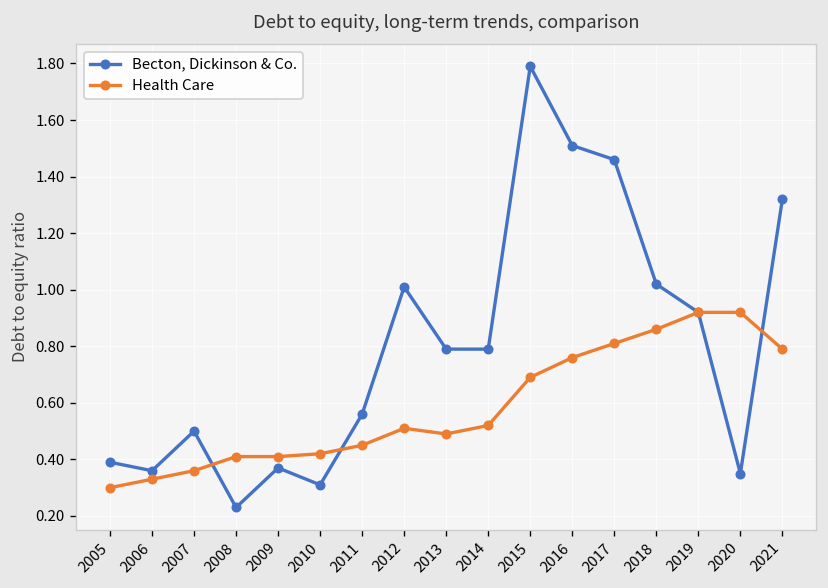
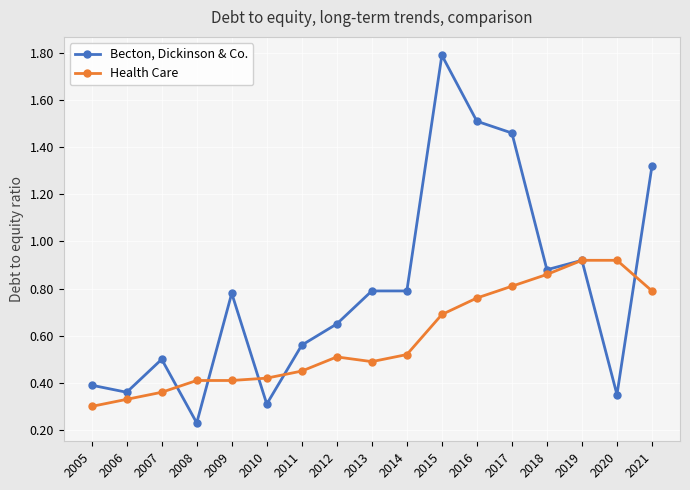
  {
    "Becton, Dickinson & Co.": {
      "2005": 0.39,
      "2006": 0.36,
      "2007": 0.50,
      "2008": 0.23,
-     "2009": 0.37,
+     "2009": 0.78,
      "2010": 0.31,
      "2011": 0.56,
-     "2012": 1.01,
+     "2012": 0.65,
      "2013": 0.79,
      "2014": 0.79,
      "2015": 1.79,
      "2016": 1.51,
      "2017": 1.46,
-     "2018": 1.02,
+     "2018": 0.88,
      "2020": 0.35,
      "2021": 1.32
    },
    "Health Care": {
      "2005": 0.30,
      "2006": 0.33,
      "2007": 0.36,
      "2008": 0.41,
      "2009": 0.41,
      "2010": 0.42,
      "2011": 0.45,
      "2012": 0.51,
      "2013": 0.49,
      "2014": 0.52,
      "2015": 0.69,
      "2016": 0.76,
      "2017": 0.81,
      "2018": 0.86,
      "2020": 0.92,
      "2021": 0.79
    }
  }
